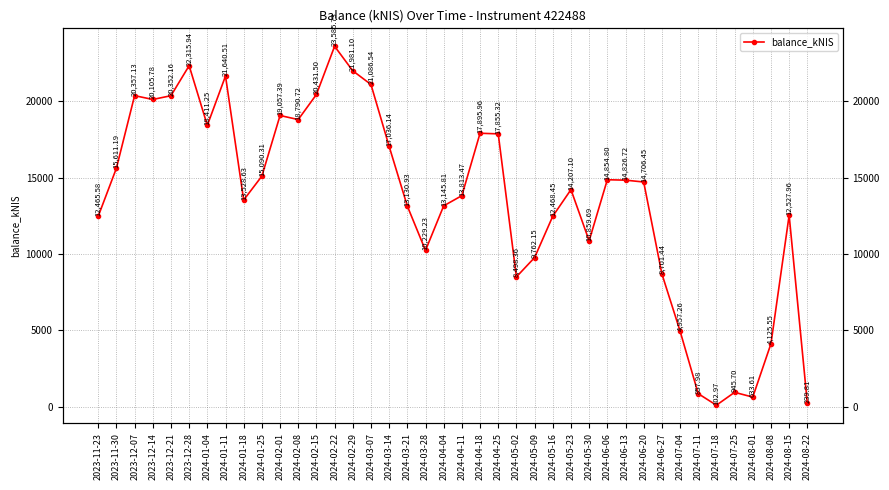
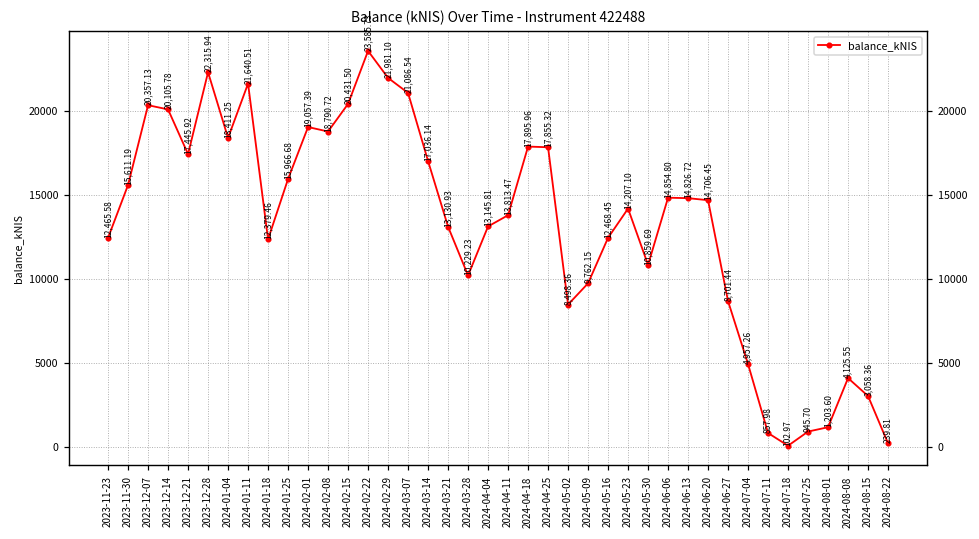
  {
    "2023-11-23": "12,465.58",
    "2023-11-30": "15,611.19",
    "2023-12-07": "20,357.13",
    "2023-12-14": "20,105.78",
-   "2023-12-21": "20,352.16",
+   "2023-12-21": "17,445.92",
    "2023-12-28": "22,315.94",
    "2024-01-04": "18,411.25",
    "2024-01-11": "21,640.51",
-   "2024-01-18": "13,528.63",
-   "2024-01-25": "15,090.31",
+   "2024-01-18": "12,379.46",
+   "2024-01-25": "15,966.68",
    "2024-02-01": "19,057.39",
    "2024-02-08": "18,790.72",
    "2024-02-15": "20,431.50",
    "2024-02-22": "23,585.73",
    "2024-02-29": "21,981.10",
    "2024-03-07": "21,086.54",
    "2024-03-14": "17,036.14",
    "2024-03-21": "13,130.93",
    "2024-03-28": "10,229.23",
    "2024-04-04": "13,145.81",
    "2024-04-11": "13,813.47",
    "2024-04-18": "17,895.96",
    "2024-04-25": "17,855.32",
    "2024-05-02": "8,498.36",
    "2024-05-09": "9,762.15",
    "2024-05-16": "12,468.45",
    "2024-05-23": "14,207.10",
    "2024-05-30": "10,859.69",
    "2024-06-06": "14,854.80",
    "2024-06-13": "14,826.72",
    "2024-06-20": "14,706.45",
    "2024-06-27": "8,701.44",
    "2024-07-04": "4,957.26",
    "2024-07-11": "857.98",
    "2024-07-18": "102.97",
    "2024-07-25": "945.70",
-   "2024-08-01": "633.61",
+   "2024-08-01": "1,203.60",
    "2024-08-08": "4,125.55",
-   "2024-08-15": "12,527.96",
+   "2024-08-15": "3,058.36",
    "2024-08-22": "239.81"
  }
